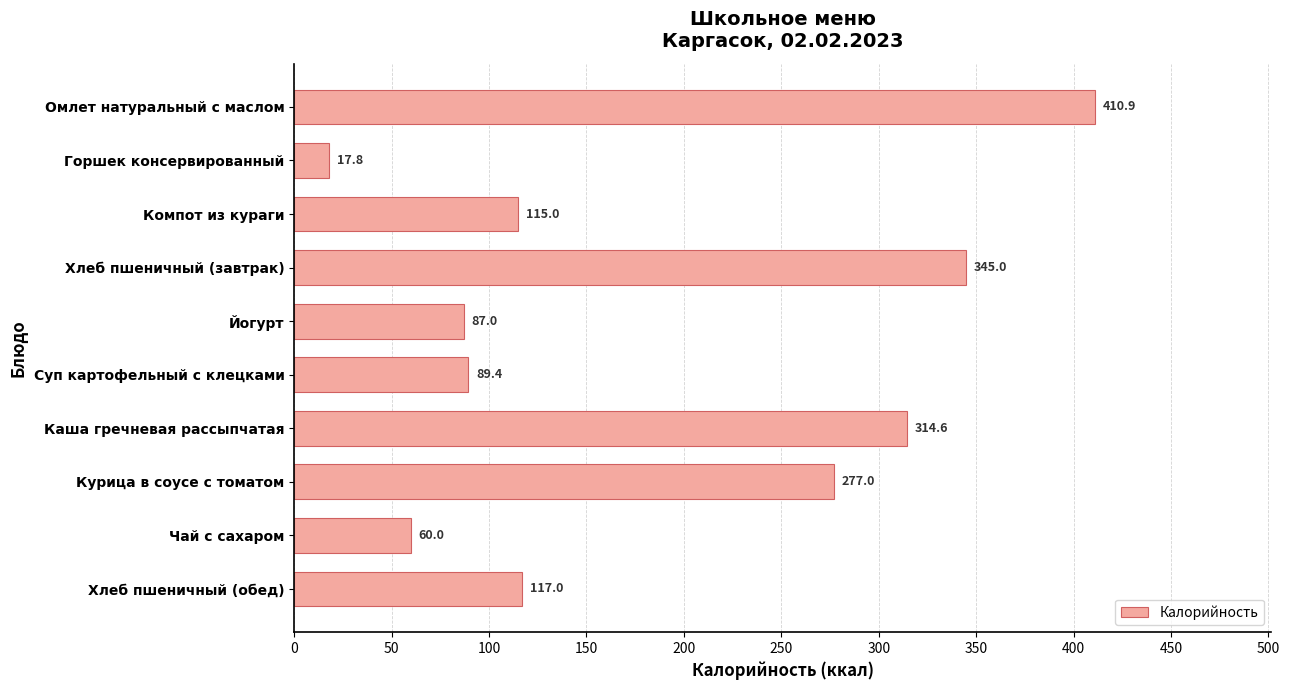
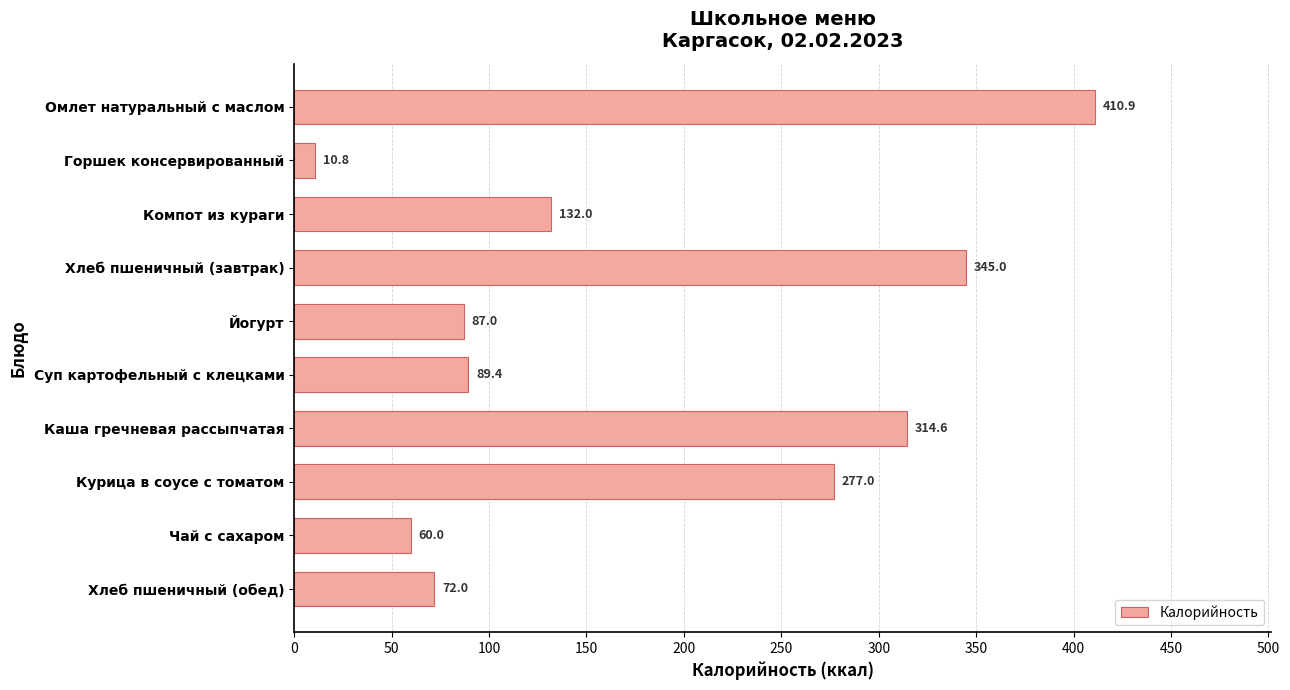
  {
    "Омлет натуральный с маслом": 410.9,
-   "Горшек консервированный": 17.8,
-   "Компот из кураги": 115.0,
+   "Горшек консервированный": 10.8,
+   "Компот из кураги": 132.0,
    "Хлеб пшеничный (завтрак)": 345.0,
    "Йогурт": 87.0,
    "Суп картофельный с клецками": 89.4,
    "Каша гречневая рассыпчатая": 314.6,
    "Курица в соусе с томатом": 277.0,
    "Чай с сахаром": 60.0,
-   "Хлеб пшеничный (обед)": 117.0
+   "Хлеб пшеничный (обед)": 72.0
  }
